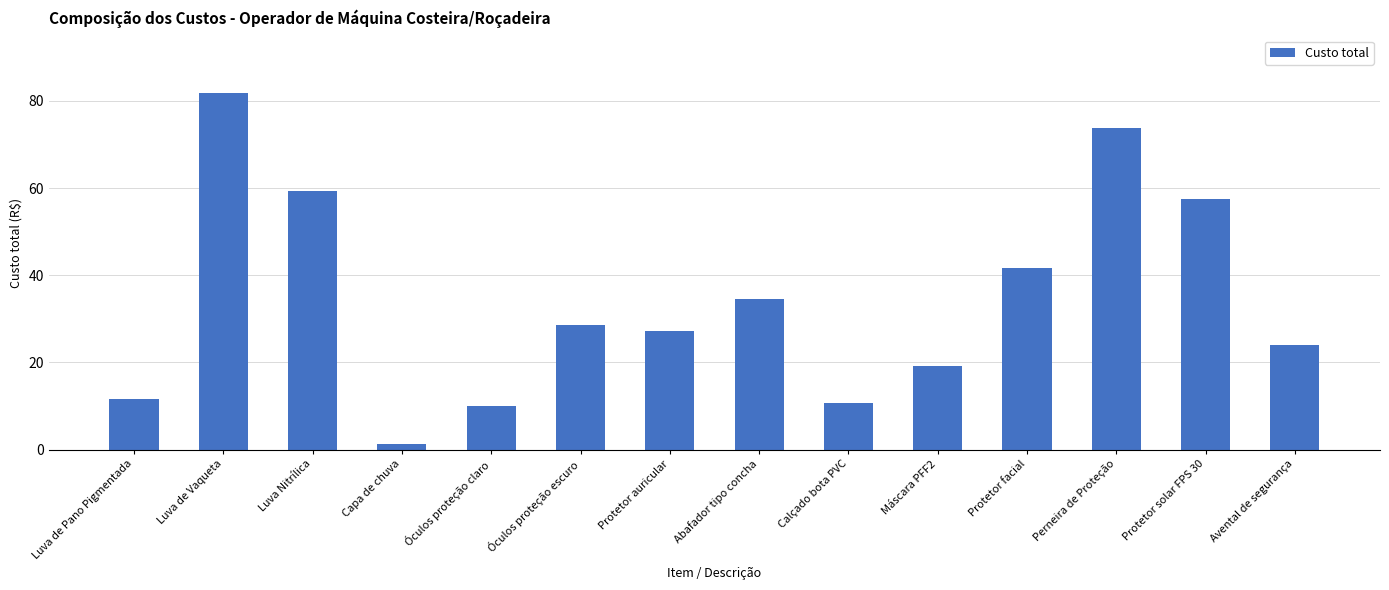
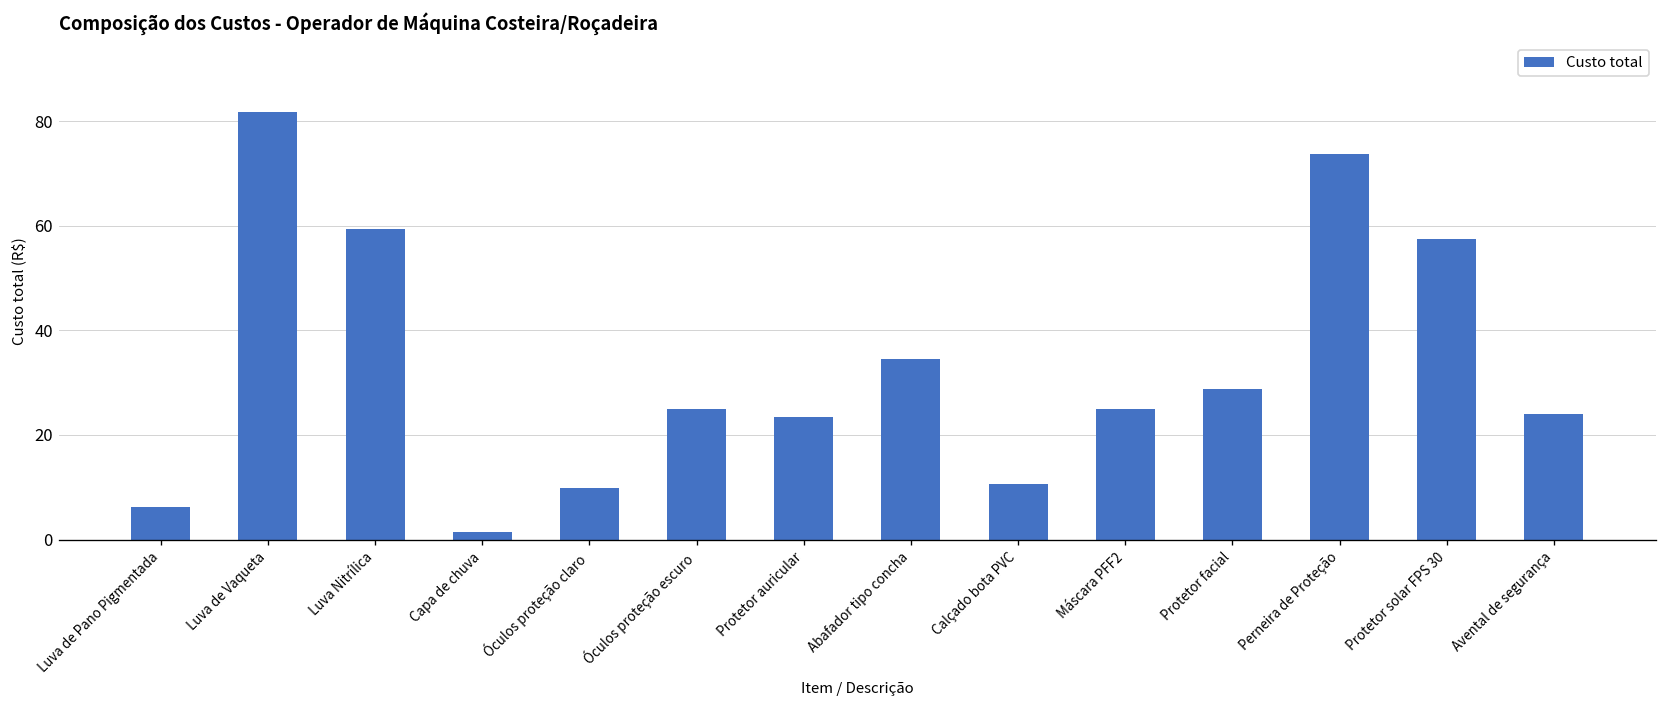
  {
-   "Luva de Pano Pigmentada": 12,
+   "Luva de Pano Pigmentada": 6,
    "Luva de Vaqueta": 82,
    "Luva Nitrílica": 59,
    "Capa de chuva": 1,
    "Óculos proteção claro": 10,
-   "Óculos proteção escuro": 29,
-   "Protetor auricular": 27,
+   "Óculos proteção escuro": 25,
+   "Protetor auricular": 24,
    "Abafador tipo concha": 35,
    "Calçado bota PVC": 11,
-   "Máscara PFF2": 19,
-   "Protetor facial": 42,
+   "Máscara PFF2": 25,
+   "Protetor facial": 29,
    "Perneira de Proteção": 74,
    "Protetor solar FPS 30": 58,
    "Avental de segurança": 24
  }
